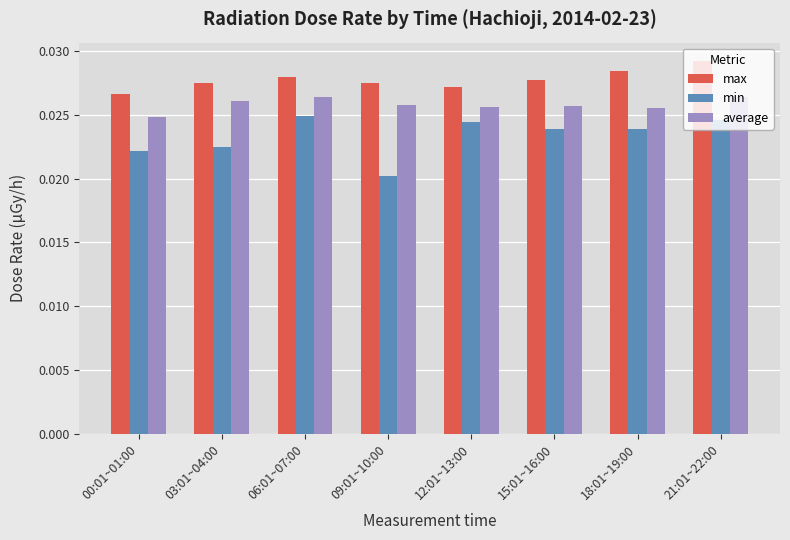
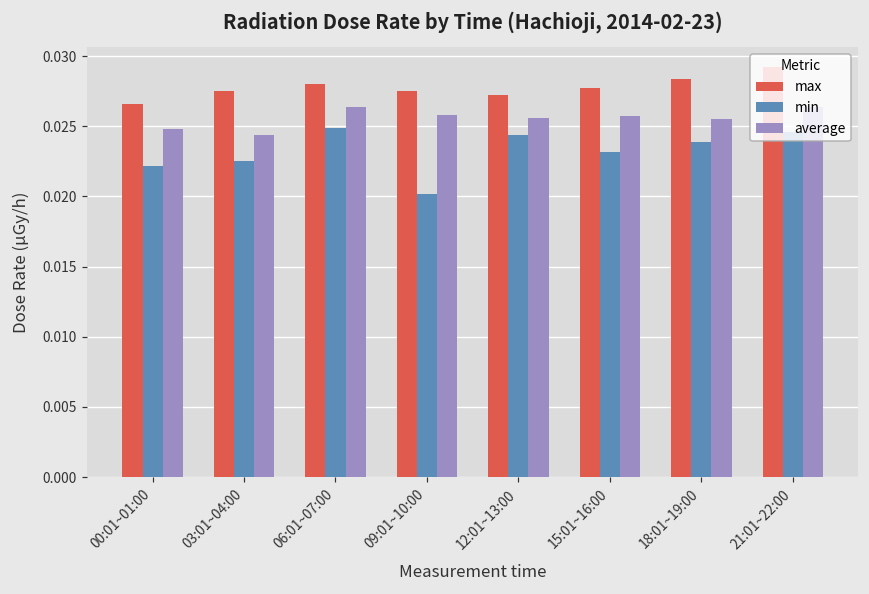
  {
    "max": {
      "00:01~01:00": 0.0266,
      "03:01~04:00": 0.0275,
      "06:01~07:00": 0.0280,
      "09:01~10:00": 0.0275,
      "12:01~13:00": 0.0272,
      "15:01~16:00": 0.0277,
      "18:01~19:00": 0.0284
    },
    "min": {
      "00:01~01:00": 0.0222,
      "03:01~04:00": 0.0225,
      "06:01~07:00": 0.0249,
      "09:01~10:00": 0.0202,
      "12:01~13:00": 0.0244,
-     "15:01~16:00": 0.0239,
+     "15:01~16:00": 0.0232,
      "18:01~19:00": 0.0239
    },
    "average": {
      "00:01~01:00": 0.0248,
-     "03:01~04:00": 0.0261,
+     "03:01~04:00": 0.0244,
      "06:01~07:00": 0.0264,
      "09:01~10:00": 0.0258,
      "12:01~13:00": 0.0256,
      "15:01~16:00": 0.0257,
      "18:01~19:00": 0.0255
    }
  }
